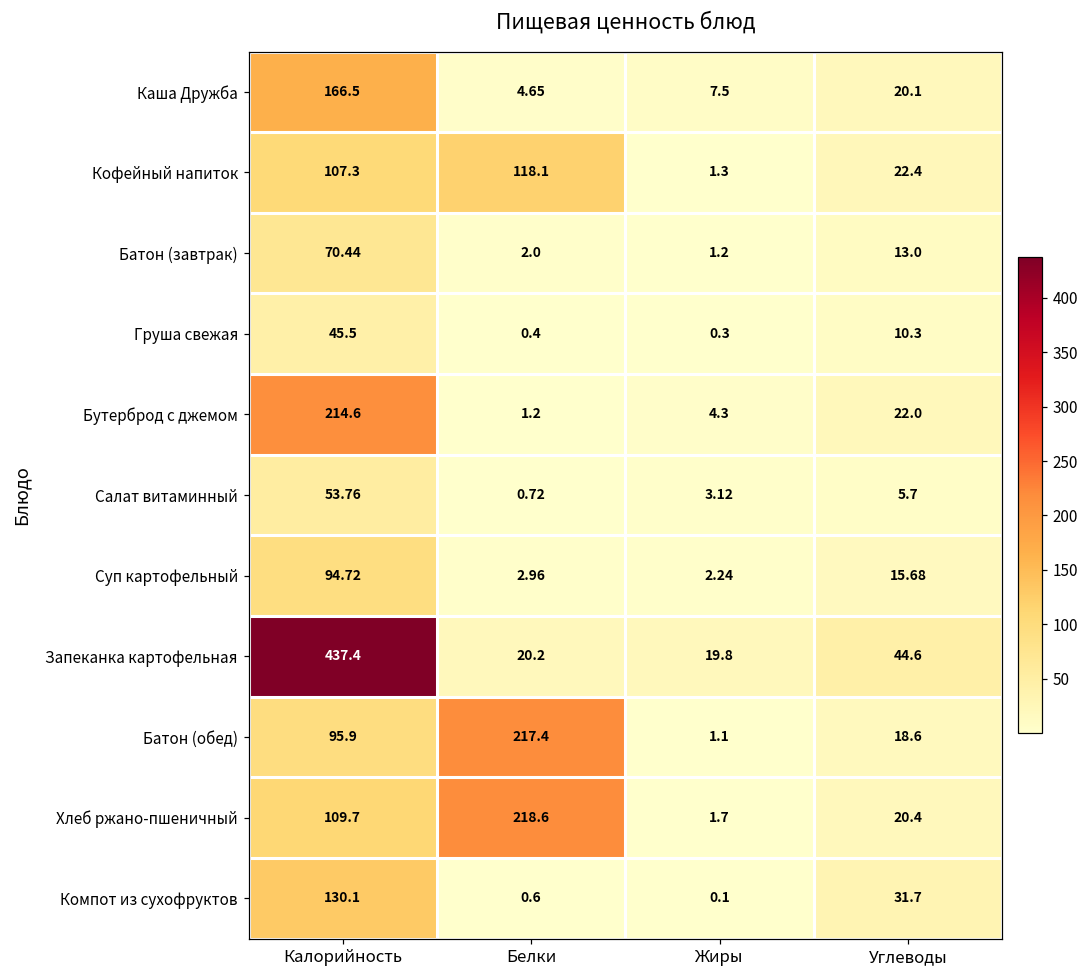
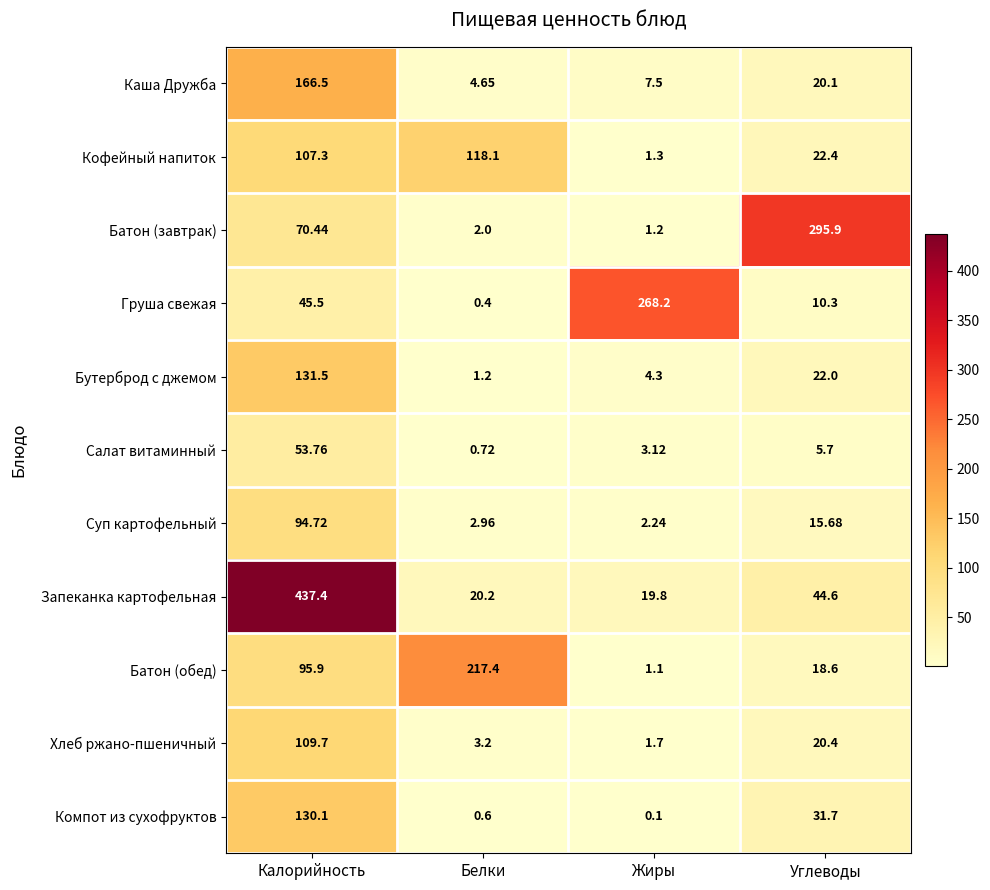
  {
    "Каша Дружба": {
      "Калорийность": 166.5,
      "Белки": 4.65,
      "Жиры": 7.5,
      "Углеводы": 20.1
    },
    "Кофейный напиток": {
      "Калорийность": 107.3,
      "Белки": 118.1,
      "Жиры": 1.3,
      "Углеводы": 22.4
    },
    "Батон (завтрак)": {
      "Калорийность": 70.44,
      "Белки": 2.0,
      "Жиры": 1.2,
-     "Углеводы": 13.0
+     "Углеводы": 295.9
    },
    "Груша свежая": {
      "Калорийность": 45.5,
      "Белки": 0.4,
-     "Жиры": 0.3,
+     "Жиры": 268.2,
      "Углеводы": 10.3
    },
    "Бутерброд с джемом": {
-     "Калорийность": 214.6,
+     "Калорийность": 131.5,
      "Белки": 1.2,
      "Жиры": 4.3,
      "Углеводы": 22.0
    },
    "Салат витаминный": {
      "Калорийность": 53.76,
      "Белки": 0.72,
      "Жиры": 3.12,
      "Углеводы": 5.7
    },
    "Суп картофельный": {
      "Калорийность": 94.72,
      "Белки": 2.96,
      "Жиры": 2.24,
      "Углеводы": 15.68
    },
    "Запеканка картофельная": {
      "Калорийность": 437.4,
      "Белки": 20.2,
      "Жиры": 19.8,
      "Углеводы": 44.6
    },
    "Батон (обед)": {
      "Калорийность": 95.9,
      "Белки": 217.4,
      "Жиры": 1.1,
      "Углеводы": 18.6
    },
    "Хлеб ржано-пшеничный": {
      "Калорийность": 109.7,
-     "Белки": 218.6,
+     "Белки": 3.2,
      "Жиры": 1.7,
      "Углеводы": 20.4
    },
    "Компот из сухофруктов": {
      "Калорийность": 130.1,
      "Белки": 0.6,
      "Жиры": 0.1,
      "Углеводы": 31.7
    }
  }
